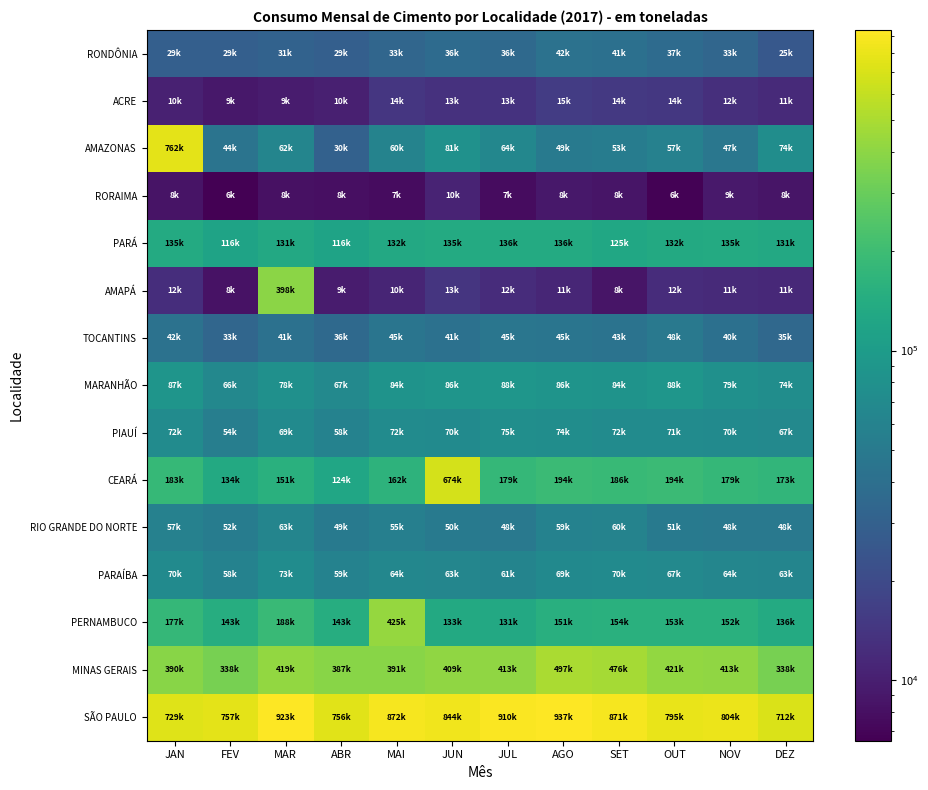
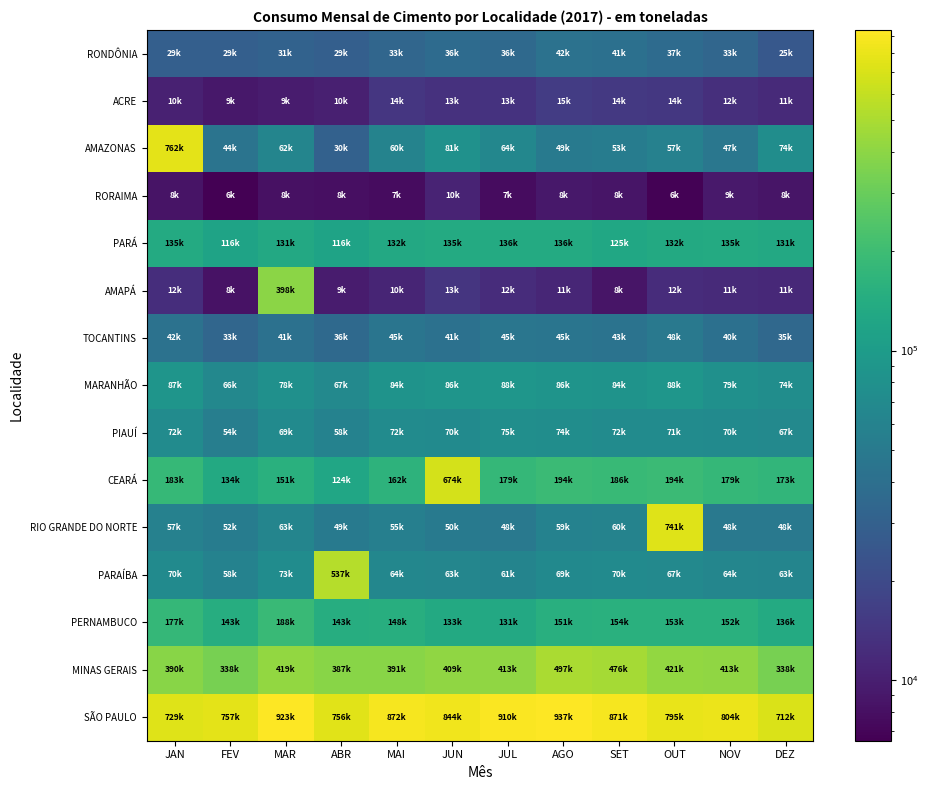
  {
    "RONDÔNIA": {
      "JAN": "29k",
      "FEV": "29k",
      "MAR": "31k",
      "ABR": "29k",
      "MAI": "33k",
      "JUN": "36k",
      "JUL": "36k",
      "AGO": "42k",
      "SET": "41k",
      "OUT": "37k",
      "NOV": "33k",
      "DEZ": "25k"
    },
    "ACRE": {
      "JAN": "10k",
      "FEV": "9k",
      "MAR": "9k",
      "ABR": "10k",
      "MAI": "14k",
      "JUN": "13k",
      "JUL": "13k",
      "AGO": "15k",
      "SET": "14k",
      "OUT": "14k",
      "NOV": "12k",
      "DEZ": "11k"
    },
    "AMAZONAS": {
      "JAN": "762k",
      "FEV": "44k",
      "MAR": "62k",
      "ABR": "30k",
      "MAI": "60k",
      "JUN": "81k",
      "JUL": "64k",
      "AGO": "49k",
      "SET": "53k",
      "OUT": "57k",
      "NOV": "47k",
      "DEZ": "74k"
    },
    "RORAIMA": {
      "JAN": "8k",
      "FEV": "6k",
      "MAR": "8k",
      "ABR": "8k",
      "MAI": "7k",
      "JUN": "10k",
      "JUL": "7k",
      "AGO": "8k",
      "SET": "8k",
      "OUT": "6k",
      "NOV": "9k",
      "DEZ": "8k"
    },
    "PARÁ": {
      "JAN": "135k",
      "FEV": "116k",
      "MAR": "131k",
      "ABR": "116k",
      "MAI": "132k",
      "JUN": "135k",
      "JUL": "136k",
      "AGO": "136k",
      "SET": "125k",
      "OUT": "132k",
      "NOV": "135k",
      "DEZ": "131k"
    },
    "AMAPÁ": {
      "JAN": "12k",
      "FEV": "8k",
      "MAR": "398k",
      "ABR": "9k",
      "MAI": "10k",
      "JUN": "13k",
      "JUL": "12k",
      "AGO": "11k",
      "SET": "8k",
      "OUT": "12k",
      "NOV": "11k",
      "DEZ": "11k"
    },
    "TOCANTINS": {
      "JAN": "42k",
      "FEV": "33k",
      "MAR": "41k",
      "ABR": "36k",
      "MAI": "45k",
      "JUN": "41k",
      "JUL": "45k",
      "AGO": "45k",
      "SET": "43k",
      "OUT": "48k",
      "NOV": "40k",
      "DEZ": "35k"
    },
    "MARANHÃO": {
      "JAN": "87k",
      "FEV": "66k",
      "MAR": "78k",
      "ABR": "67k",
      "MAI": "84k",
      "JUN": "86k",
      "JUL": "88k",
      "AGO": "86k",
      "SET": "84k",
      "OUT": "88k",
      "NOV": "79k",
      "DEZ": "74k"
    },
    "PIAUÍ": {
      "JAN": "72k",
      "FEV": "54k",
      "MAR": "69k",
      "ABR": "58k",
      "MAI": "72k",
      "JUN": "70k",
      "JUL": "75k",
      "AGO": "74k",
      "SET": "72k",
      "OUT": "71k",
      "NOV": "70k",
      "DEZ": "67k"
    },
    "CEARÁ": {
      "JAN": "183k",
      "FEV": "134k",
      "MAR": "151k",
      "ABR": "124k",
      "MAI": "162k",
      "JUN": "674k",
      "JUL": "179k",
      "AGO": "194k",
      "SET": "186k",
      "OUT": "194k",
      "NOV": "179k",
      "DEZ": "173k"
    },
    "RIO GRANDE DO NORTE": {
      "JAN": "57k",
      "FEV": "52k",
      "MAR": "63k",
      "ABR": "49k",
      "MAI": "55k",
      "JUN": "50k",
      "JUL": "48k",
      "AGO": "59k",
      "SET": "60k",
-     "OUT": "51k",
+     "OUT": "741k",
      "NOV": "48k",
      "DEZ": "48k"
    },
    "PARAÍBA": {
      "JAN": "70k",
      "FEV": "58k",
      "MAR": "73k",
-     "ABR": "59k",
+     "ABR": "537k",
      "MAI": "64k",
      "JUN": "63k",
      "JUL": "61k",
      "AGO": "69k",
      "SET": "70k",
      "OUT": "67k",
      "NOV": "64k",
      "DEZ": "63k"
    },
    "PERNAMBUCO": {
      "JAN": "177k",
      "FEV": "143k",
      "MAR": "188k",
      "ABR": "143k",
-     "MAI": "425k",
+     "MAI": "148k",
      "JUN": "133k",
      "JUL": "131k",
      "AGO": "151k",
      "SET": "154k",
      "OUT": "153k",
      "NOV": "152k",
      "DEZ": "136k"
    },
    "MINAS GERAIS": {
      "JAN": "390k",
      "FEV": "338k",
      "MAR": "419k",
      "ABR": "387k",
      "MAI": "391k",
      "JUN": "409k",
      "JUL": "413k",
      "AGO": "497k",
      "SET": "476k",
      "OUT": "421k",
      "NOV": "413k",
      "DEZ": "338k"
    },
    "SÃO PAULO": {
      "JAN": "729k",
      "FEV": "757k",
      "MAR": "923k",
      "ABR": "756k",
      "MAI": "872k",
      "JUN": "844k",
      "JUL": "910k",
      "AGO": "937k",
      "SET": "871k",
      "OUT": "795k",
      "NOV": "804k",
      "DEZ": "712k"
    }
  }
